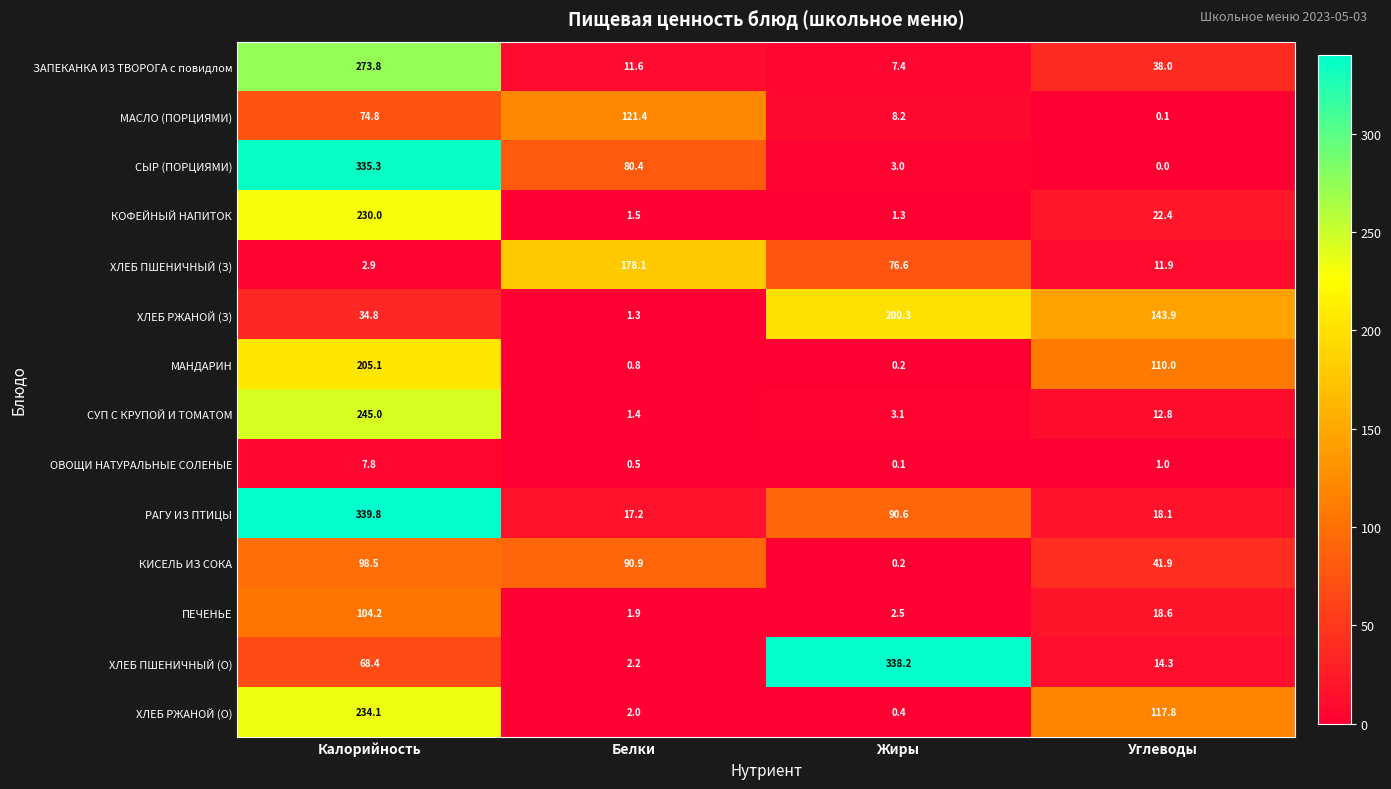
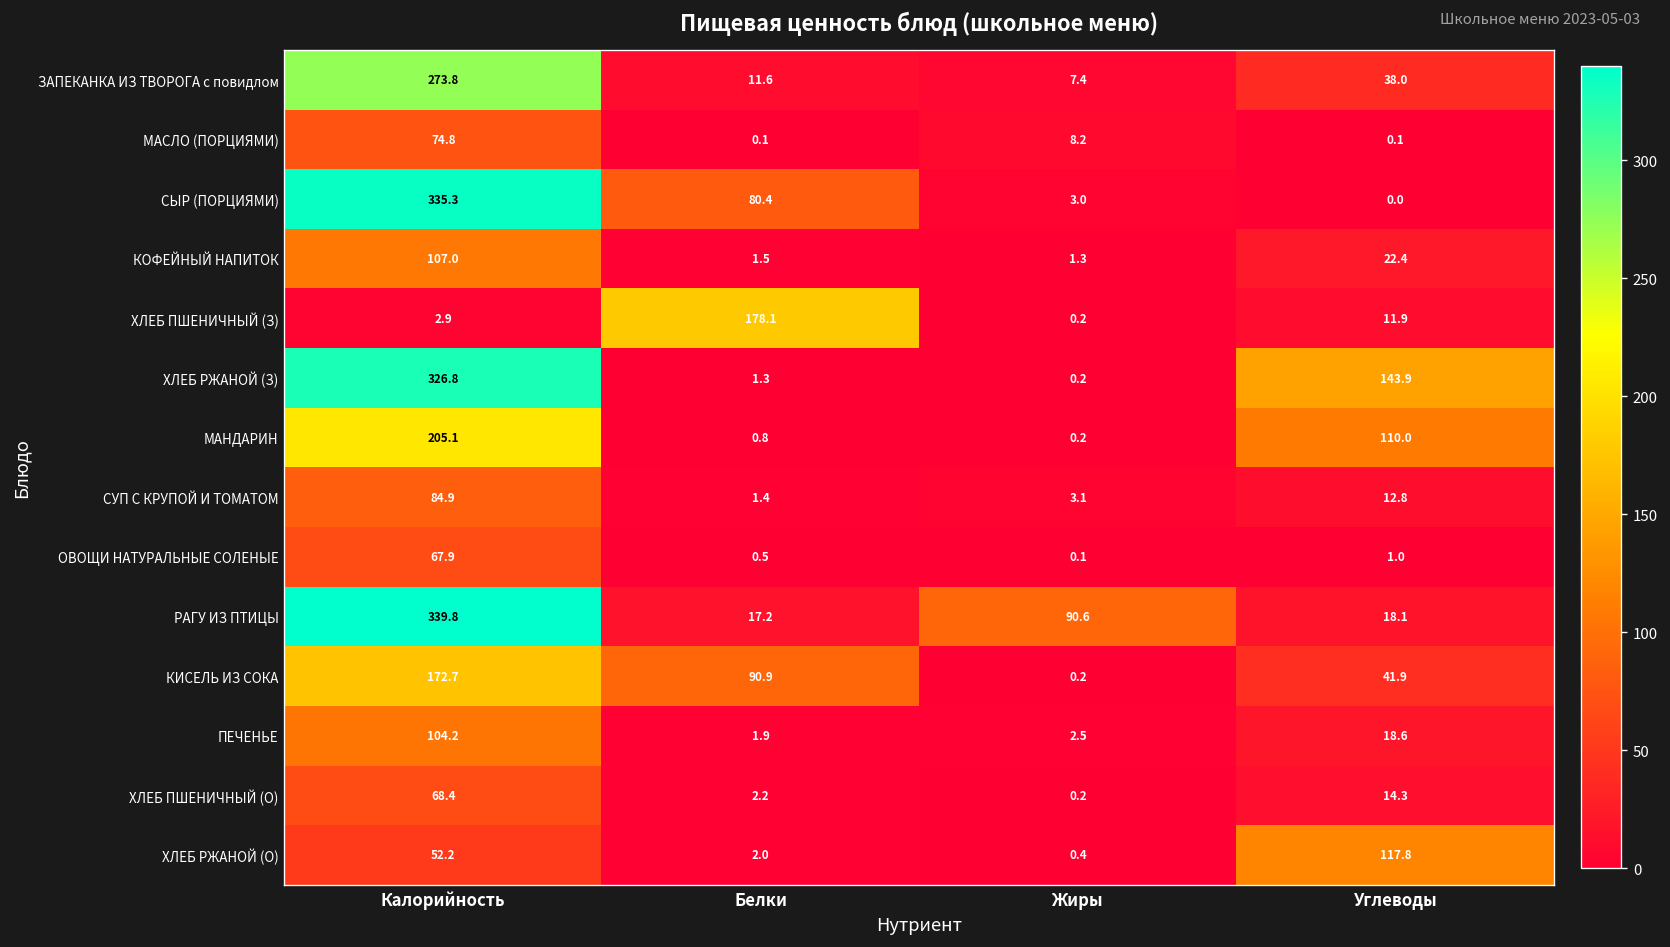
  {
    "ЗАПЕКАНКА ИЗ ТВОРОГА с повидлом": {
      "Калорийность": 273.8,
      "Белки": 11.6,
      "Жиры": 7.4,
      "Углеводы": 38.0
    },
    "МАСЛО (ПОРЦИЯМИ)": {
      "Калорийность": 74.8,
-     "Белки": 121.4,
+     "Белки": 0.1,
      "Жиры": 8.2,
      "Углеводы": 0.1
    },
    "СЫР (ПОРЦИЯМИ)": {
      "Калорийность": 335.3,
      "Белки": 80.4,
      "Жиры": 3.0,
      "Углеводы": 0.0
    },
    "КОФЕЙНЫЙ НАПИТОК": {
-     "Калорийность": 230.0,
+     "Калорийность": 107.0,
      "Белки": 1.5,
      "Жиры": 1.3,
      "Углеводы": 22.4
    },
    "ХЛЕБ ПШЕНИЧНЫЙ (З)": {
      "Калорийность": 2.9,
      "Белки": 178.1,
-     "Жиры": 76.6,
+     "Жиры": 0.2,
      "Углеводы": 11.9
    },
    "ХЛЕБ РЖАНОЙ (З)": {
-     "Калорийность": 34.8,
+     "Калорийность": 326.8,
      "Белки": 1.3,
-     "Жиры": 200.3,
+     "Жиры": 0.2,
      "Углеводы": 143.9
    },
    "МАНДАРИН": {
      "Калорийность": 205.1,
      "Белки": 0.8,
      "Жиры": 0.2,
      "Углеводы": 110.0
    },
    "СУП С КРУПОЙ И ТОМАТОМ": {
-     "Калорийность": 245.0,
+     "Калорийность": 84.9,
      "Белки": 1.4,
      "Жиры": 3.1,
      "Углеводы": 12.8
    },
    "ОВОЩИ НАТУРАЛЬНЫЕ СОЛЕНЫЕ": {
-     "Калорийность": 7.8,
+     "Калорийность": 67.9,
      "Белки": 0.5,
      "Жиры": 0.1,
      "Углеводы": 1.0
    },
    "РАГУ ИЗ ПТИЦЫ": {
      "Калорийность": 339.8,
      "Белки": 17.2,
      "Жиры": 90.6,
      "Углеводы": 18.1
    },
    "КИСЕЛЬ ИЗ СОКА": {
-     "Калорийность": 98.5,
+     "Калорийность": 172.7,
      "Белки": 90.9,
      "Жиры": 0.2,
      "Углеводы": 41.9
    },
    "ПЕЧЕНЬЕ": {
      "Калорийность": 104.2,
      "Белки": 1.9,
      "Жиры": 2.5,
      "Углеводы": 18.6
    },
    "ХЛЕБ ПШЕНИЧНЫЙ (О)": {
      "Калорийность": 68.4,
      "Белки": 2.2,
-     "Жиры": 338.2,
+     "Жиры": 0.2,
      "Углеводы": 14.3
    },
    "ХЛЕБ РЖАНОЙ (О)": {
-     "Калорийность": 234.1,
+     "Калорийность": 52.2,
      "Белки": 2.0,
      "Жиры": 0.4,
      "Углеводы": 117.8
    }
  }
